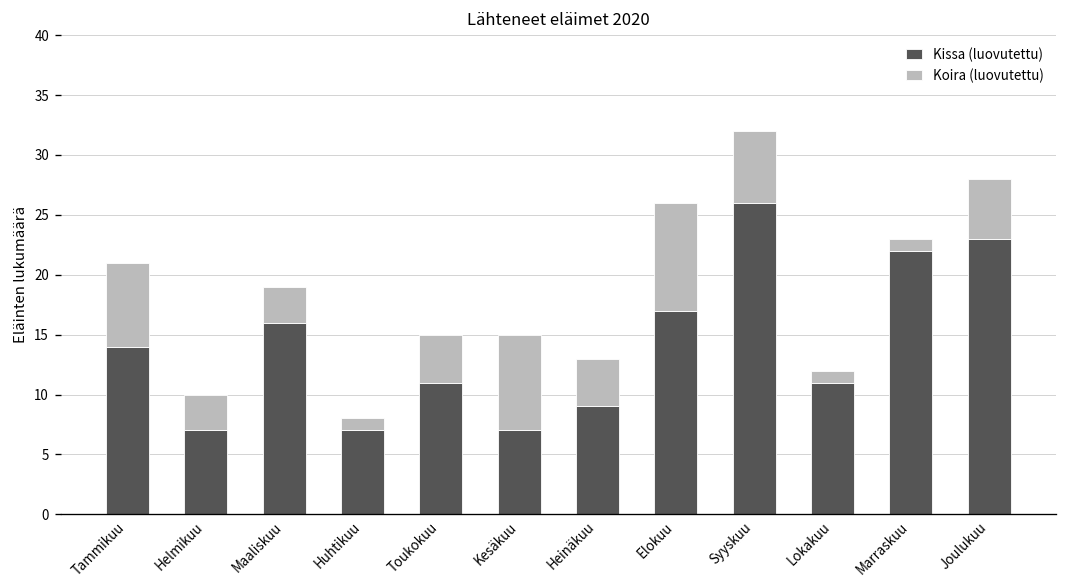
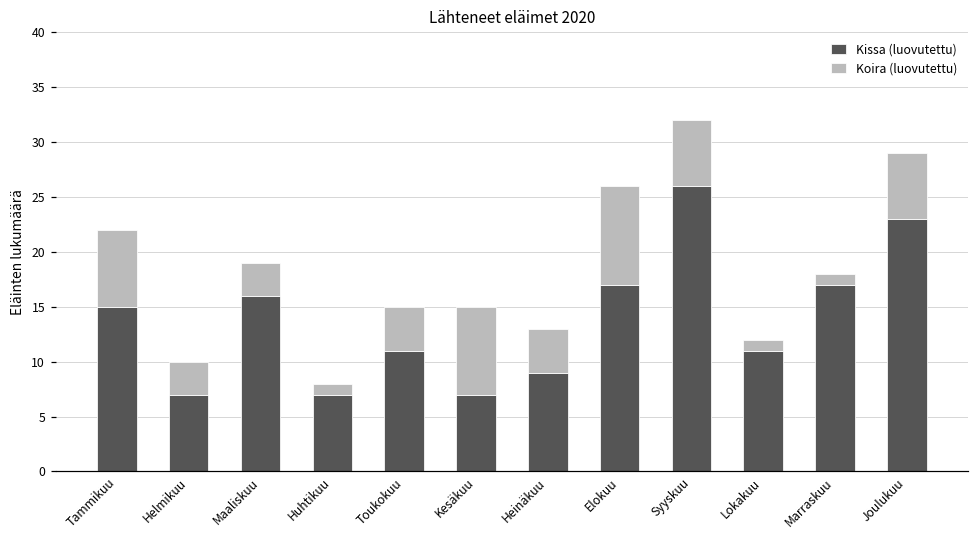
  {
    "Kissa (luovutettu)": {
-     "Tammikuu": 14,
+     "Tammikuu": 15,
      "Helmikuu": 7,
      "Maaliskuu": 16,
      "Huhtikuu": 7,
      "Toukokuu": 11,
      "Kesäkuu": 7,
      "Heinäkuu": 9,
      "Elokuu": 17,
      "Syyskuu": 26,
      "Lokakuu": 11,
-     "Marraskuu": 22,
+     "Marraskuu": 17,
      "Joulukuu": 23
    },
    "Koira (luovutettu)": {
      "Tammikuu": 7,
      "Helmikuu": 3,
      "Maaliskuu": 3,
      "Huhtikuu": 1,
      "Toukokuu": 4,
      "Kesäkuu": 8,
      "Heinäkuu": 4,
      "Elokuu": 9,
      "Syyskuu": 6,
      "Lokakuu": 1,
      "Marraskuu": 1,
-     "Joulukuu": 5
+     "Joulukuu": 6
    }
  }
